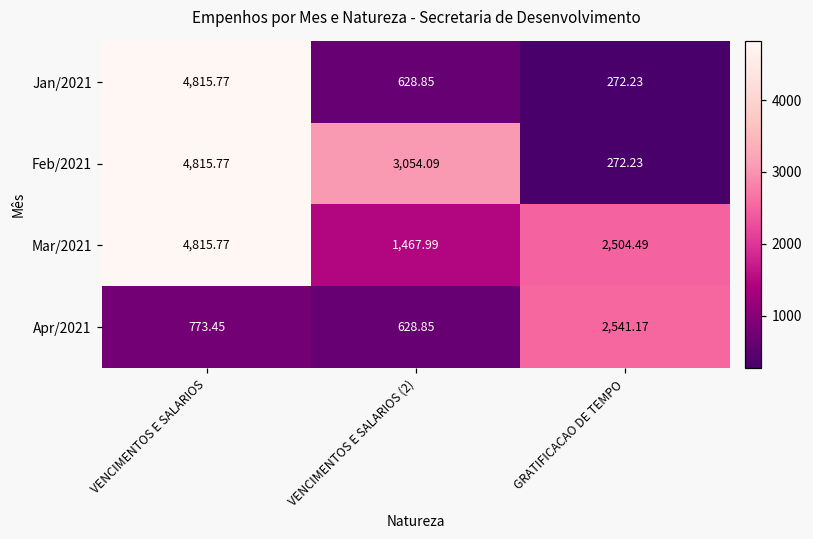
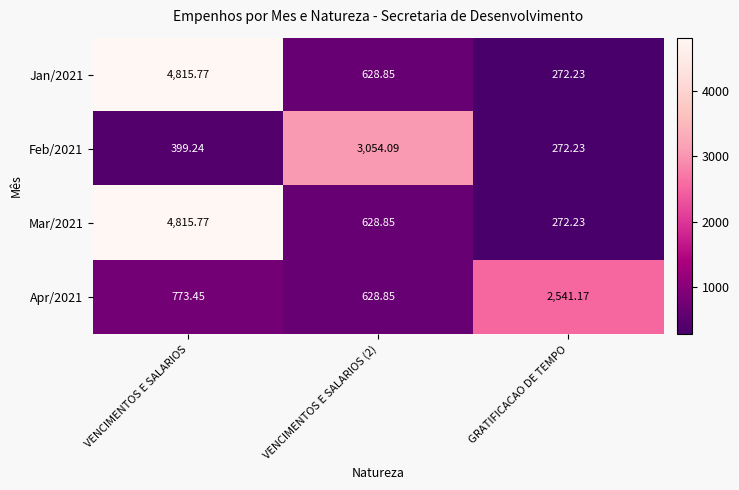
  {
    "Jan/2021": {
      "VENCIMENTOS E SALARIOS": "4,815.77",
      "VENCIMENTOS E SALARIOS (2)": "628.85",
      "GRATIFICACAO DE TEMPO": "272.23"
    },
    "Feb/2021": {
-     "VENCIMENTOS E SALARIOS": "4,815.77",
+     "VENCIMENTOS E SALARIOS": "399.24",
      "VENCIMENTOS E SALARIOS (2)": "3,054.09",
      "GRATIFICACAO DE TEMPO": "272.23"
    },
    "Mar/2021": {
      "VENCIMENTOS E SALARIOS": "4,815.77",
-     "VENCIMENTOS E SALARIOS (2)": "1,467.99",
-     "GRATIFICACAO DE TEMPO": "2,504.49"
+     "VENCIMENTOS E SALARIOS (2)": "628.85",
+     "GRATIFICACAO DE TEMPO": "272.23"
    },
    "Apr/2021": {
      "VENCIMENTOS E SALARIOS": "773.45",
      "VENCIMENTOS E SALARIOS (2)": "628.85",
      "GRATIFICACAO DE TEMPO": "2,541.17"
    }
  }
